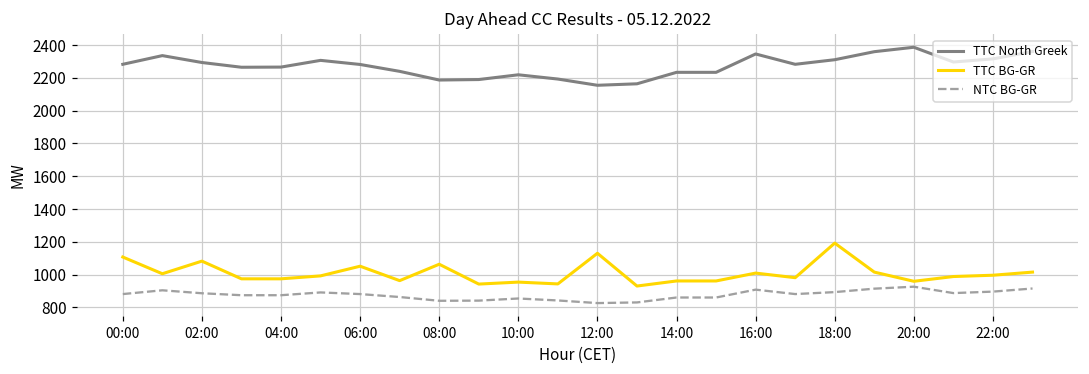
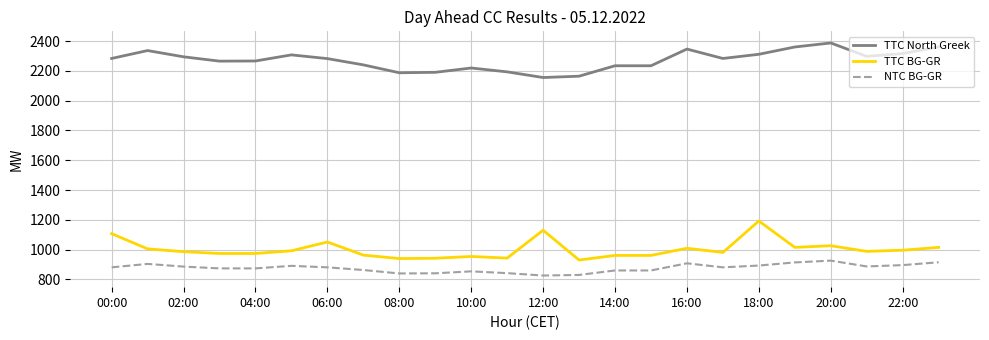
  {
    "TTC BG-GR": {
      "00:00": 1110,
-     "02:00": 1080,
+     "02:00": 990,
      "04:00": 970,
      "06:00": 1050,
-     "08:00": 1060,
+     "08:00": 940,
      "10:00": 950,
      "12:00": 1130,
      "14:00": 960,
      "16:00": 1010,
      "18:00": 1190,
-     "20:00": 960,
+     "20:00": 1030,
      "22:00": 1000
    }
  }
